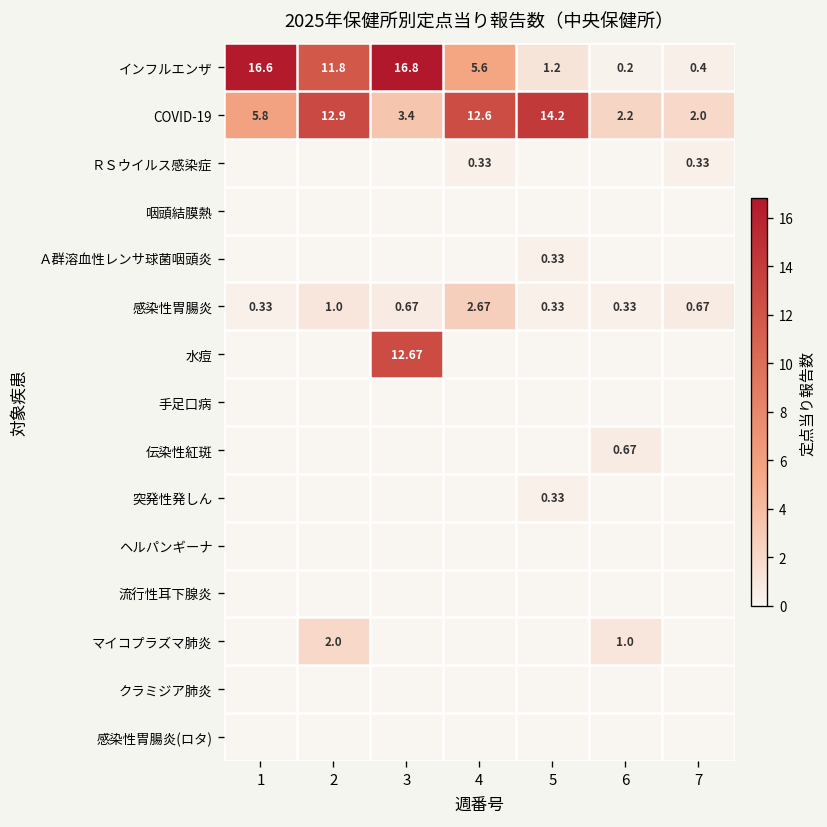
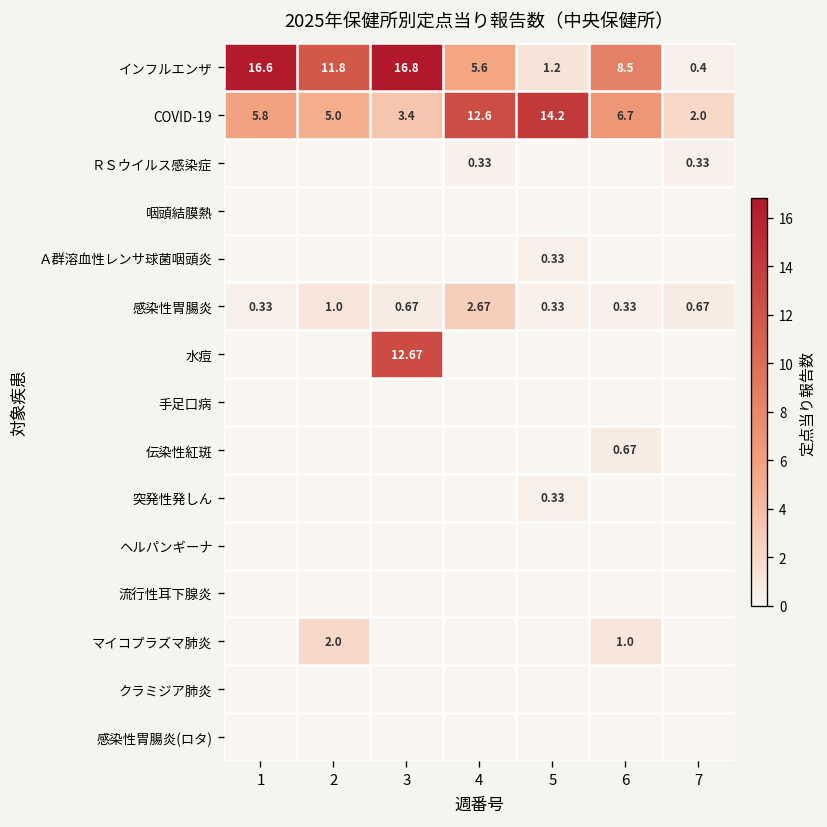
  {
    "インフルエンザ": {
      "1": 16.6,
      "2": 11.8,
      "3": 16.8,
      "4": 5.6,
      "5": 1.2,
-     "6": 0.2,
+     "6": 8.5,
      "7": 0.4
    },
    "COVID-19": {
      "1": 5.8,
-     "2": 12.9,
+     "2": 5.0,
      "3": 3.4,
      "4": 12.6,
      "5": 14.2,
-     "6": 2.2,
+     "6": 6.7,
      "7": 2.0
    },
    "ＲＳウイルス感染症": {
      "4": 0.33,
      "7": 0.33
    },
    "Ａ群溶血性レンサ球菌咽頭炎": {
      "5": 0.33
    },
    "感染性胃腸炎": {
      "1": 0.33,
      "2": 1.0,
      "3": 0.67,
      "4": 2.67,
      "5": 0.33,
      "6": 0.33,
      "7": 0.67
    },
    "水痘": {
      "3": 12.67
    },
    "伝染性紅斑": {
      "6": 0.67
    },
    "突発性発しん": {
      "5": 0.33
    },
    "マイコプラズマ肺炎": {
      "2": 2.0,
      "6": 1.0
    }
  }
